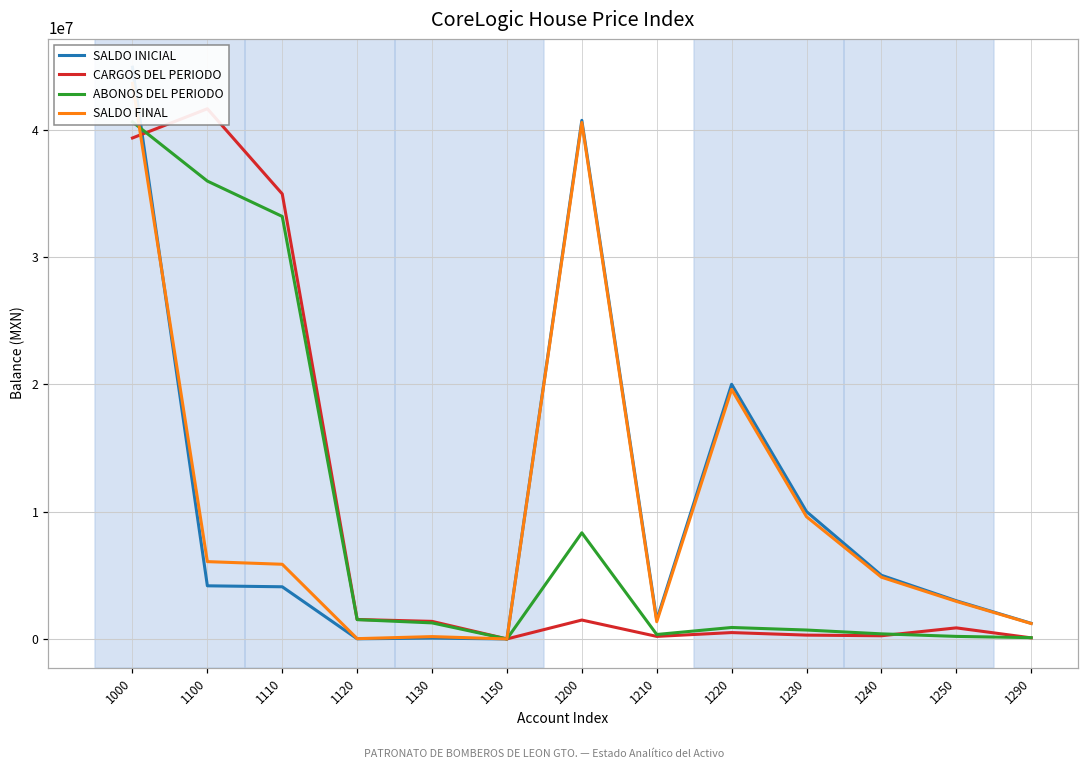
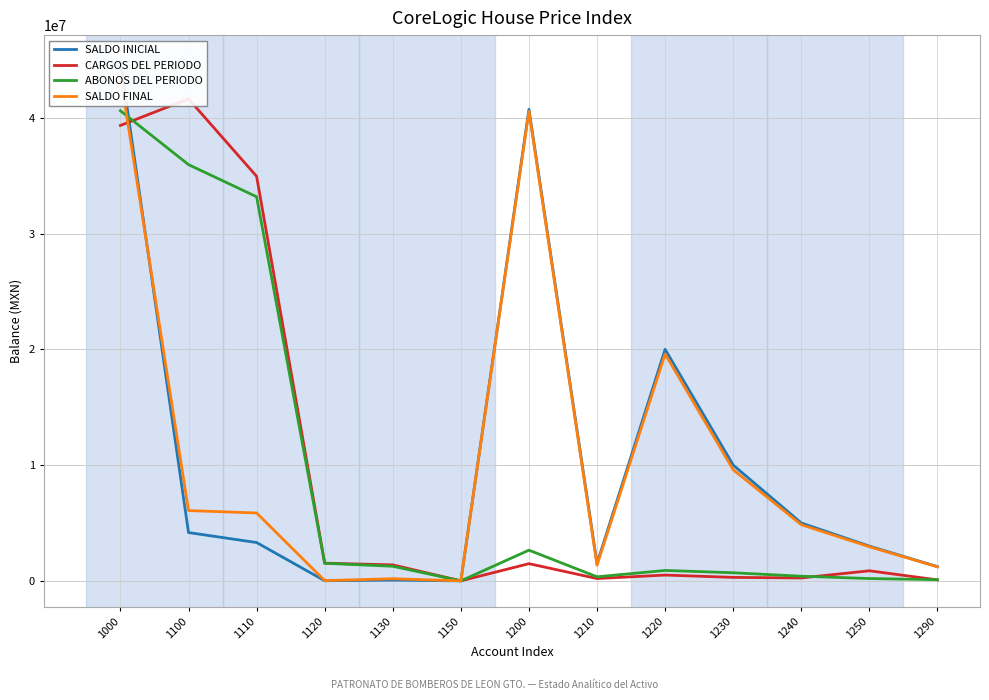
  {
    "SALDO INICIAL": {
      "1100": 4200000,
-     "1110": 4100000,
+     "1110": 3300000,
      "1220": 20000000,
      "1230": 10000000
    },
    "CARGOS DEL PERIODO": {
      "1000": 39300000,
      "1110": 34900000,
      "1200": 1500000,
      "1220": 500000,
      "1230": 300000,
      "1250": 900000
    },
    "ABONOS DEL PERIODO": {
      "1000": 40600000,
      "1100": 36000000,
      "1110": 33200000,
-     "1200": 8300000,
+     "1200": 2700000,
      "1220": 900000,
      "1230": 700000,
      "1250": 200000
    },
    "SALDO FINAL": {
      "1100": 6100000,
      "1110": 5900000,
      "1220": 19600000,
      "1230": 9600000
    }
  }
